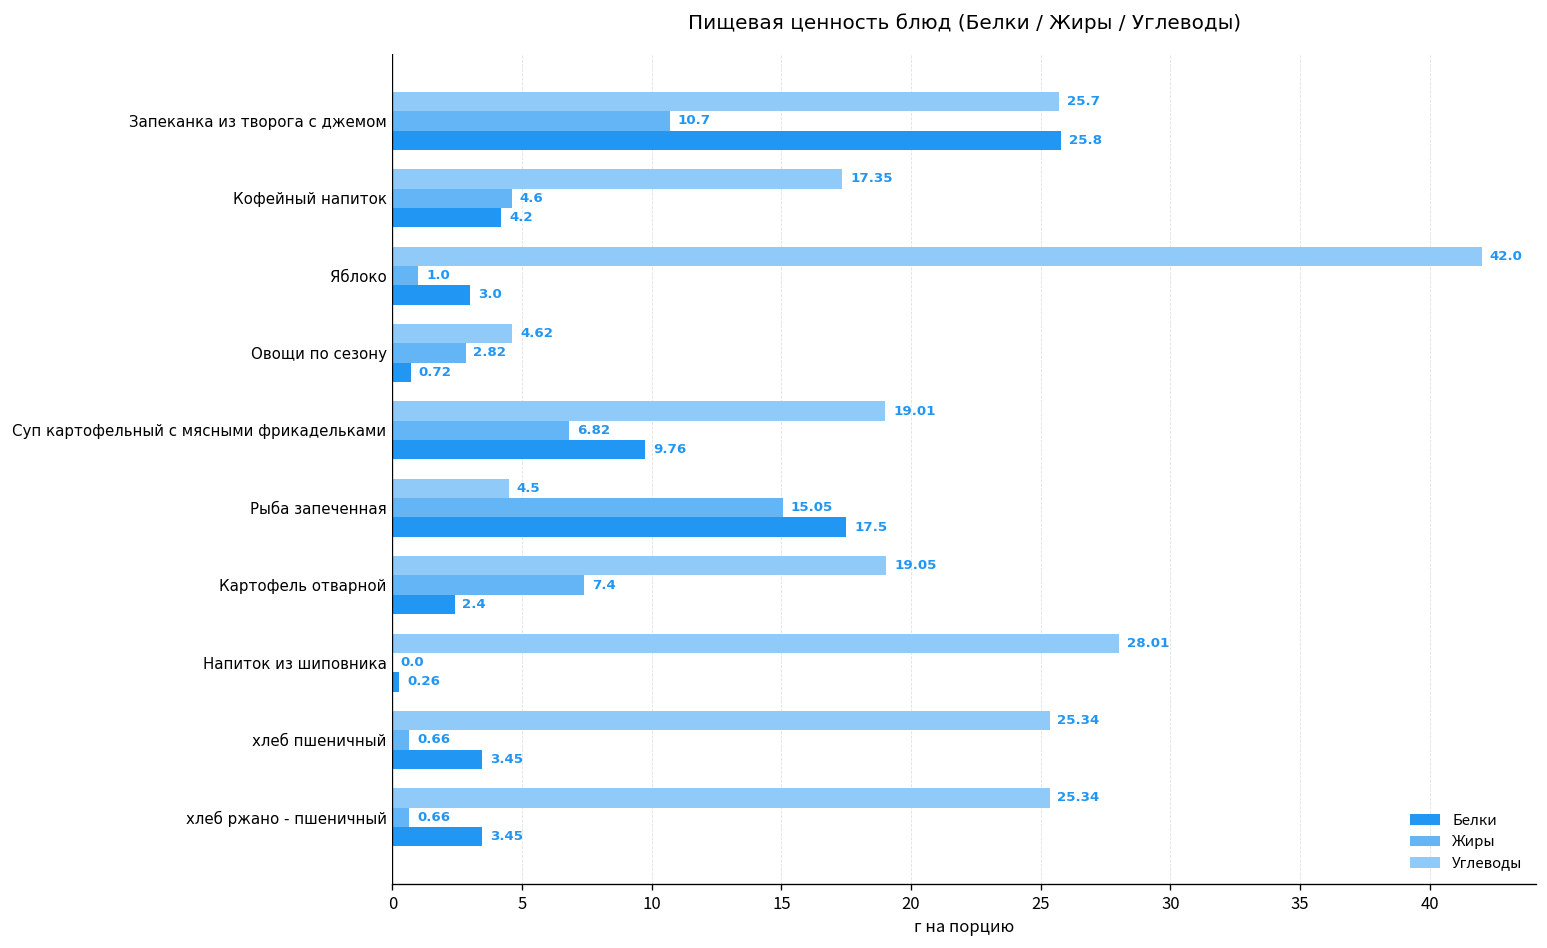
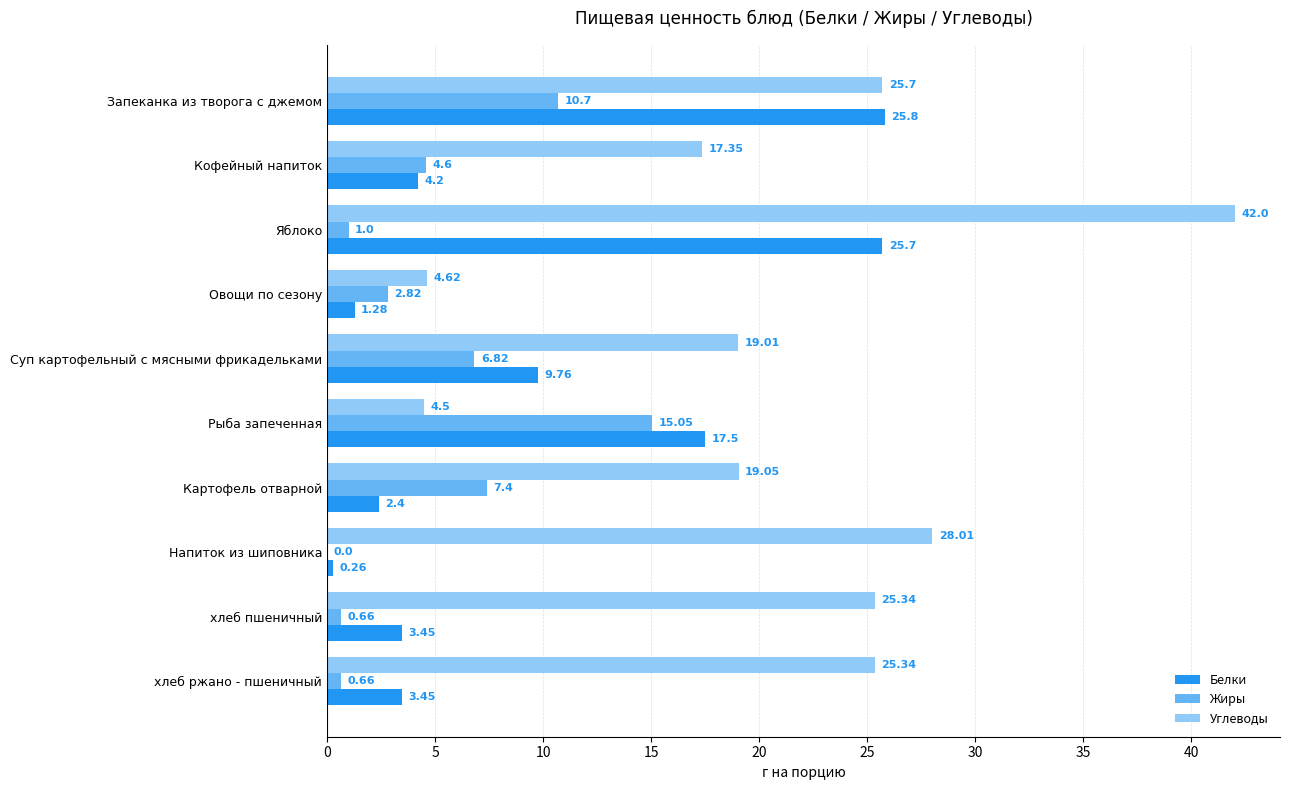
  {
    "Белки": {
      "Запеканка из творога с джемом": 25.8,
      "Кофейный напиток": 4.2,
-     "Яблоко": 3.0,
-     "Овощи по сезону": 0.72,
+     "Яблоко": 25.7,
+     "Овощи по сезону": 1.28,
      "Суп картофельный с мясными фрикадельками": 9.76,
      "Рыба запеченная": 17.5,
      "Картофель отварной": 2.4,
      "Напиток из шиповника": 0.26,
      "хлеб пшеничный": 3.45,
      "хлеб ржано - пшеничный": 3.45
    }
  }
